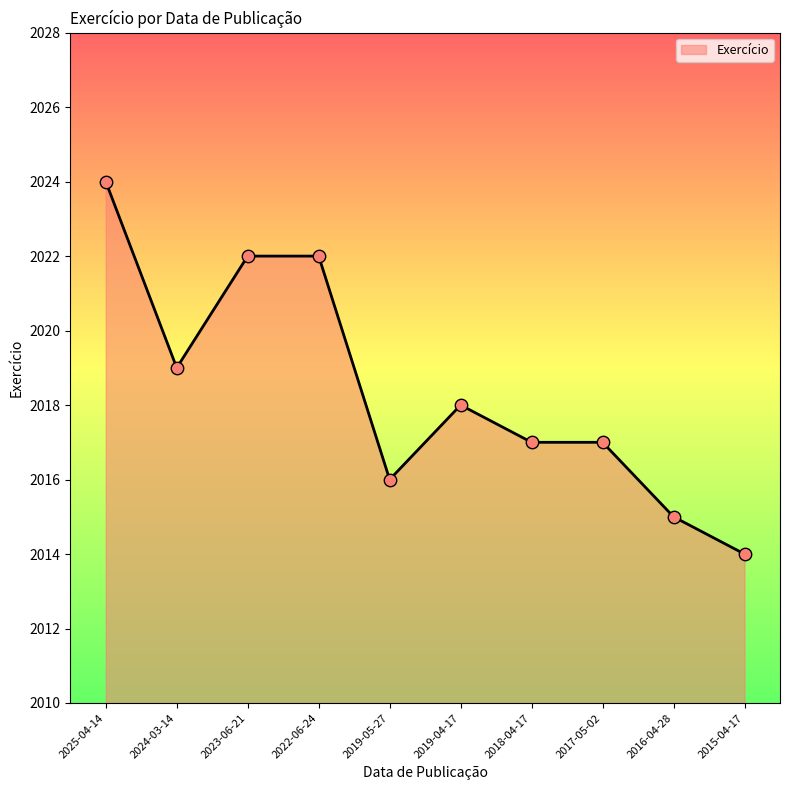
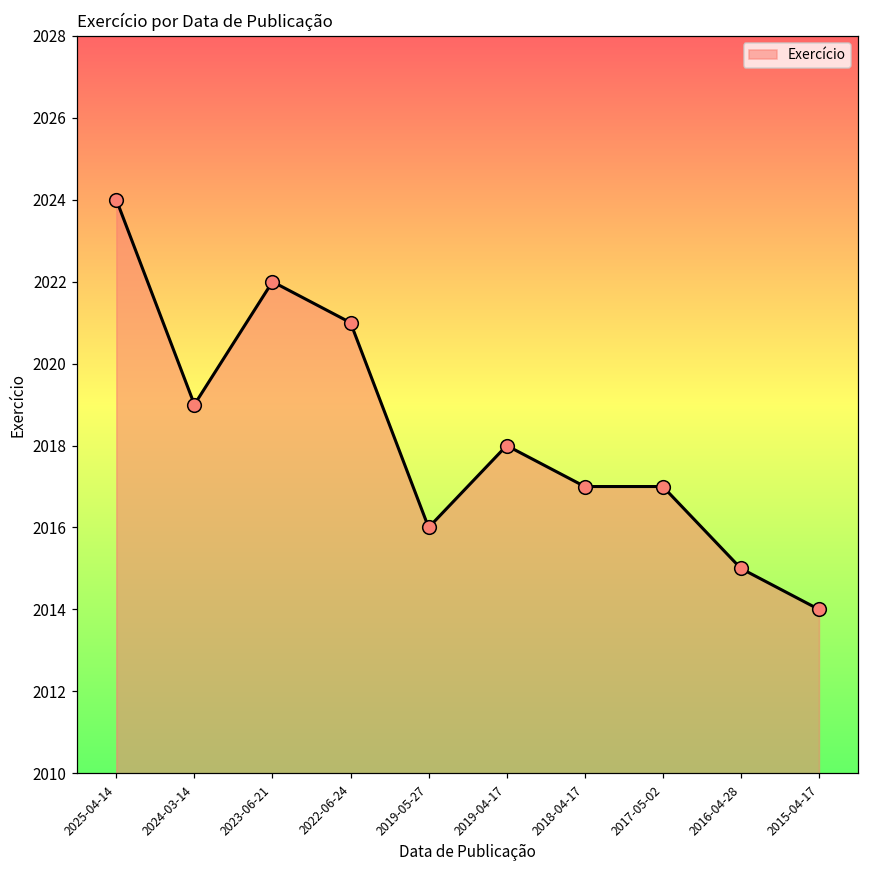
  {
    "2025-04-14": 2024,
    "2024-03-14": 2019,
    "2023-06-21": 2022,
-   "2022-06-24": 2022,
+   "2022-06-24": 2021,
    "2019-05-27": 2016,
    "2019-04-17": 2018,
    "2018-04-17": 2017,
    "2017-05-02": 2017,
    "2016-04-28": 2015,
    "2015-04-17": 2014
  }
